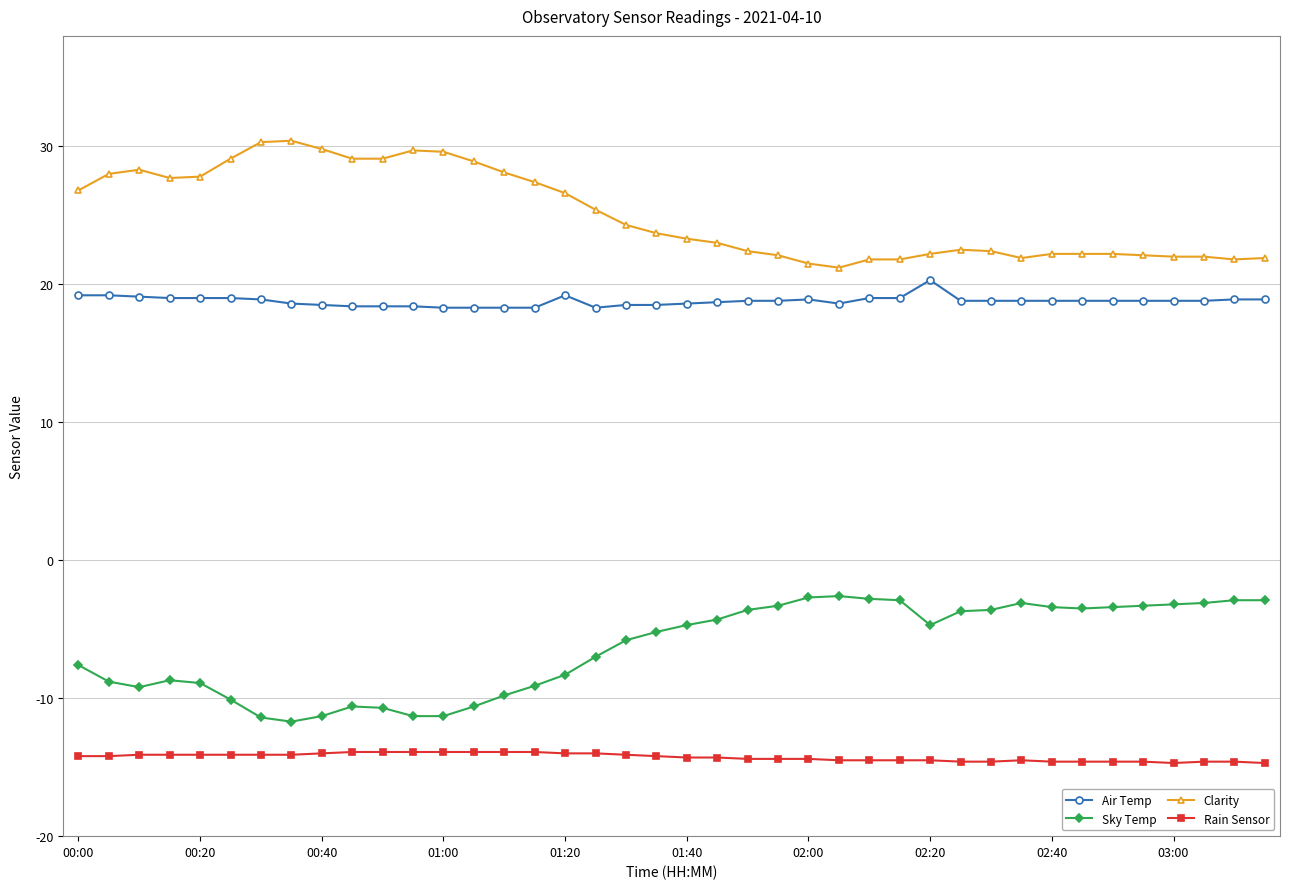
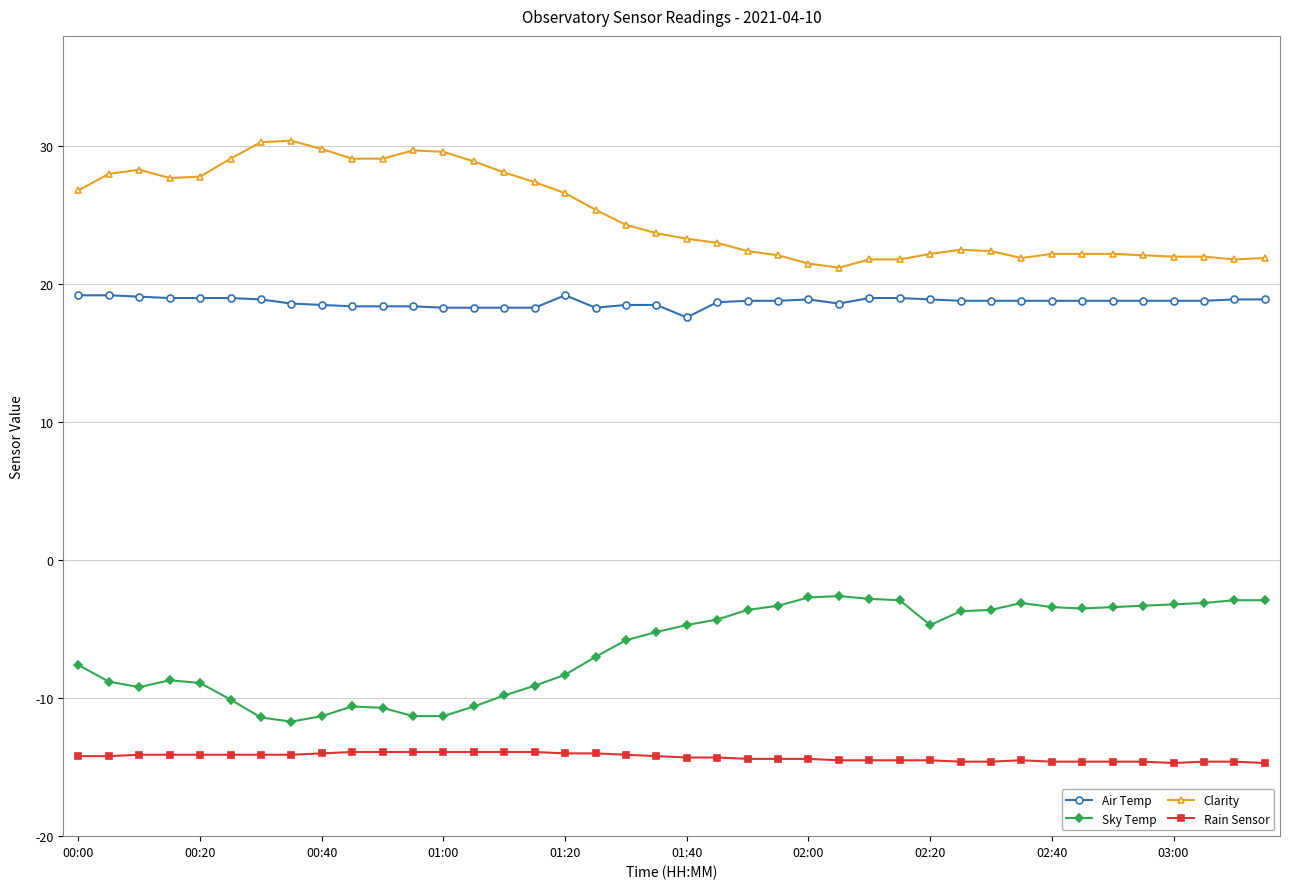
  {
    "Air Temp": {
      "00:00": 19.2,
      "00:20": 19.0,
      "00:40": 18.5,
      "01:00": 18.3,
      "01:20": 19.2,
-     "01:40": 18.6,
+     "01:40": 17.6,
      "02:00": 18.9,
-     "02:20": 20.3,
+     "02:20": 18.9,
      "02:40": 18.8,
      "03:00": 18.8
    },
    "Sky Temp": {
      "00:00": -7.6,
      "00:20": -8.9,
      "00:40": -11.3,
      "01:00": -11.3,
      "01:20": -8.3,
      "01:40": -4.7,
      "02:00": -2.7,
      "02:20": -4.7,
      "02:40": -3.4,
      "03:00": -3.2
    },
    "Clarity": {
      "00:00": 26.8,
      "00:20": 27.8,
      "00:40": 29.8,
      "01:00": 29.6,
      "01:20": 26.6,
      "01:40": 23.3,
      "02:00": 21.5,
      "02:20": 22.2,
      "02:40": 22.2,
      "03:00": 22.0
    },
    "Rain Sensor": {
      "00:00": -14.2,
      "00:20": -14.1,
      "00:40": -14.0,
      "01:00": -13.9,
      "01:20": -14.0,
      "01:40": -14.3,
      "02:00": -14.4,
      "02:20": -14.5,
      "02:40": -14.6,
      "03:00": -14.7
    }
  }
